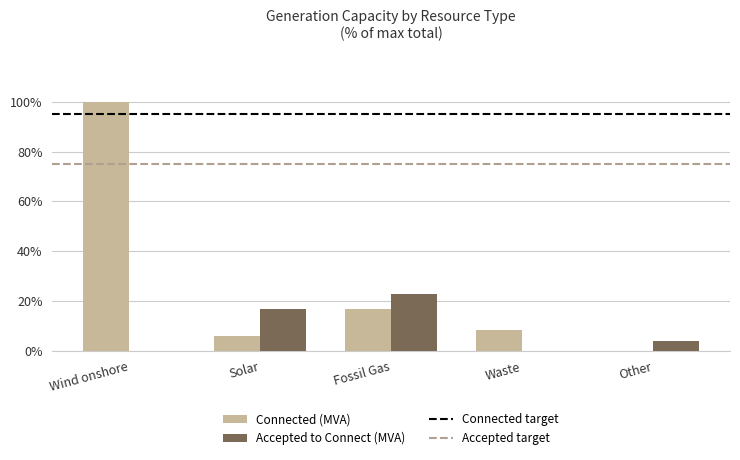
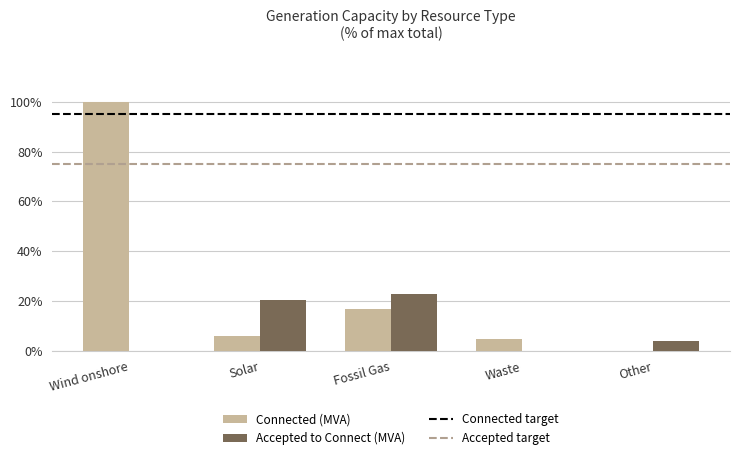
  {
    "Connected (MVA)": {
      "Wind onshore": "100%",
      "Solar": "6%",
      "Fossil Gas": "17%",
-     "Waste": "9%",
+     "Waste": "5%",
      "Other": "0%"
    },
    "Accepted to Connect (MVA)": {
      "Wind onshore": "0%",
-     "Solar": "17%",
+     "Solar": "21%",
      "Fossil Gas": "23%",
      "Waste": "0%",
      "Other": "4%"
    }
  }
